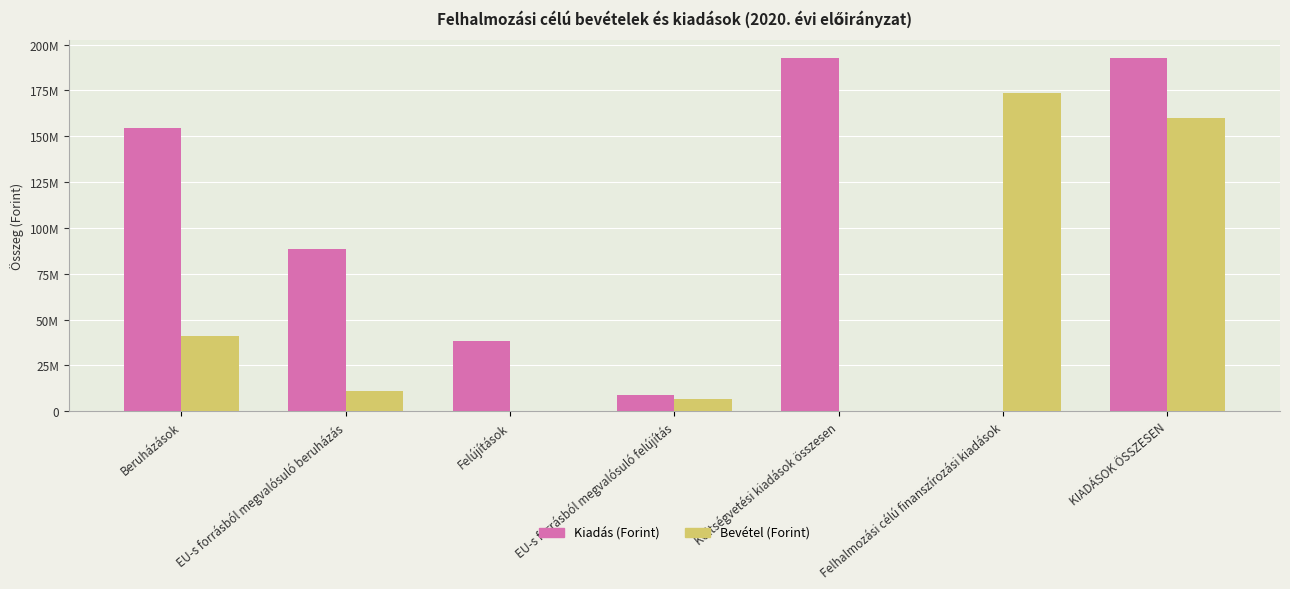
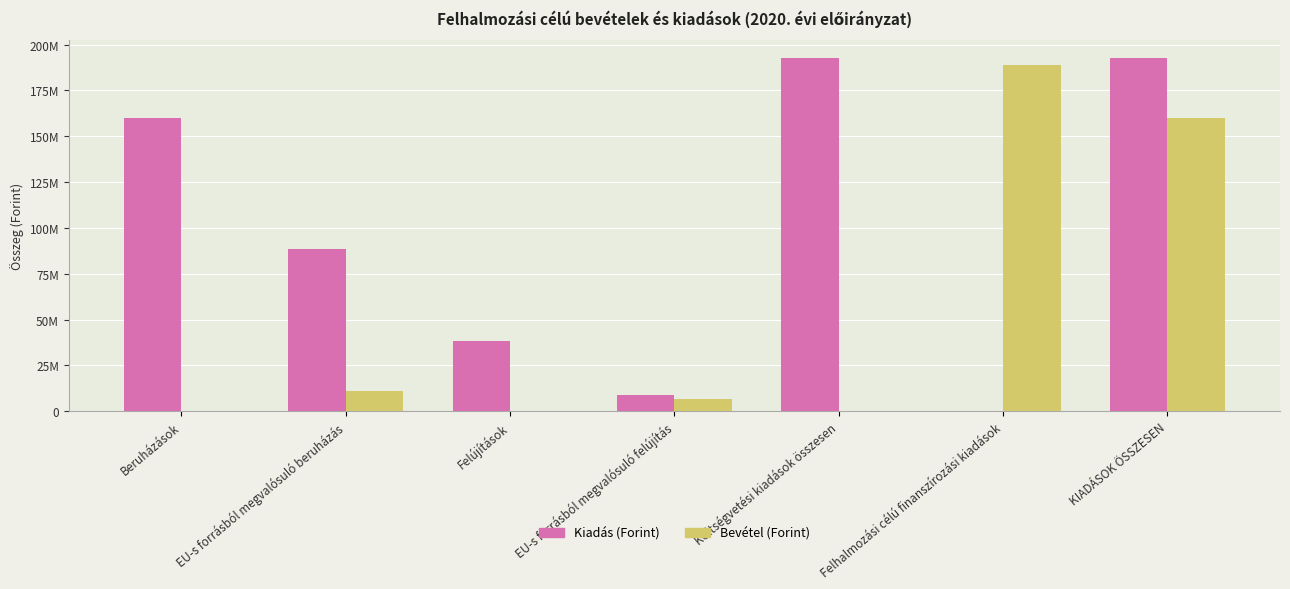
  {
    "Kiadás (Forint)": {
-     "Beruházások": 154000000,
+     "Beruházások": 160000000,
      "EU-s forrásból megvalósuló beruházás": 88000000,
      "Felújítások": 38000000,
      "EU-s forrásból megvalósuló felújítás": 9000000,
      "Költségvetési kiadások összesen": 193000000,
      "Felhalmozási célú finanszírozási kiadások": 0,
      "KIADÁSOK ÖSSZESEN": 193000000
    },
    "Bevétel (Forint)": {
-     "Beruházások": 41000000,
+     "Beruházások": 0,
      "EU-s forrásból megvalósuló beruházás": 11000000,
      "Felújítások": 0,
      "EU-s forrásból megvalósuló felújítás": 7000000,
      "Költségvetési kiadások összesen": 0,
-     "Felhalmozási célú finanszírozási kiadások": 174000000,
+     "Felhalmozási célú finanszírozási kiadások": 189000000,
      "KIADÁSOK ÖSSZESEN": 160000000
    }
  }
